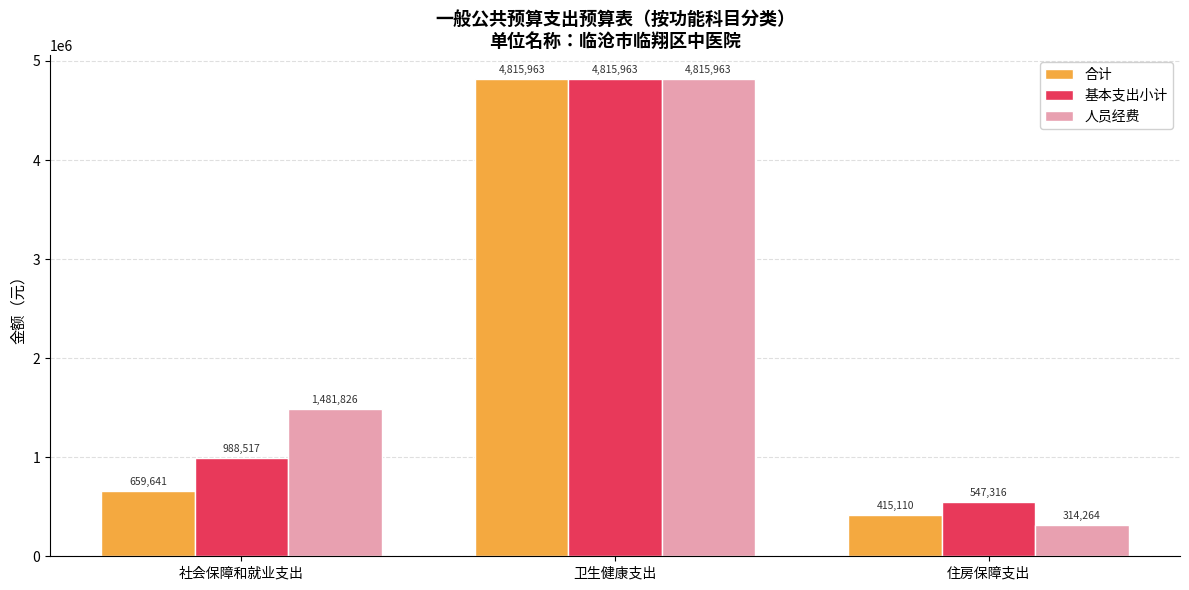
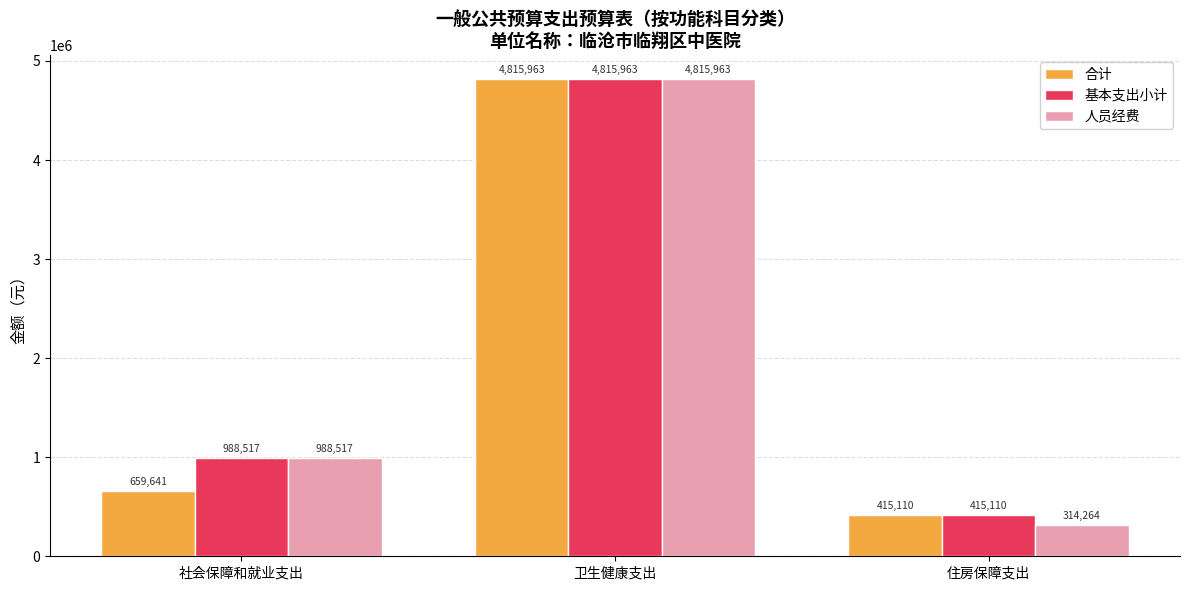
  {
    "合计": {
      "社会保障和就业支出": "659,641",
      "卫生健康支出": "4,815,963",
      "住房保障支出": "415,110"
    },
    "基本支出小计": {
      "社会保障和就业支出": "988,517",
      "卫生健康支出": "4,815,963",
-     "住房保障支出": "547,316"
+     "住房保障支出": "415,110"
    },
    "人员经费": {
-     "社会保障和就业支出": "1,481,826",
+     "社会保障和就业支出": "988,517",
      "卫生健康支出": "4,815,963",
      "住房保障支出": "314,264"
    }
  }
